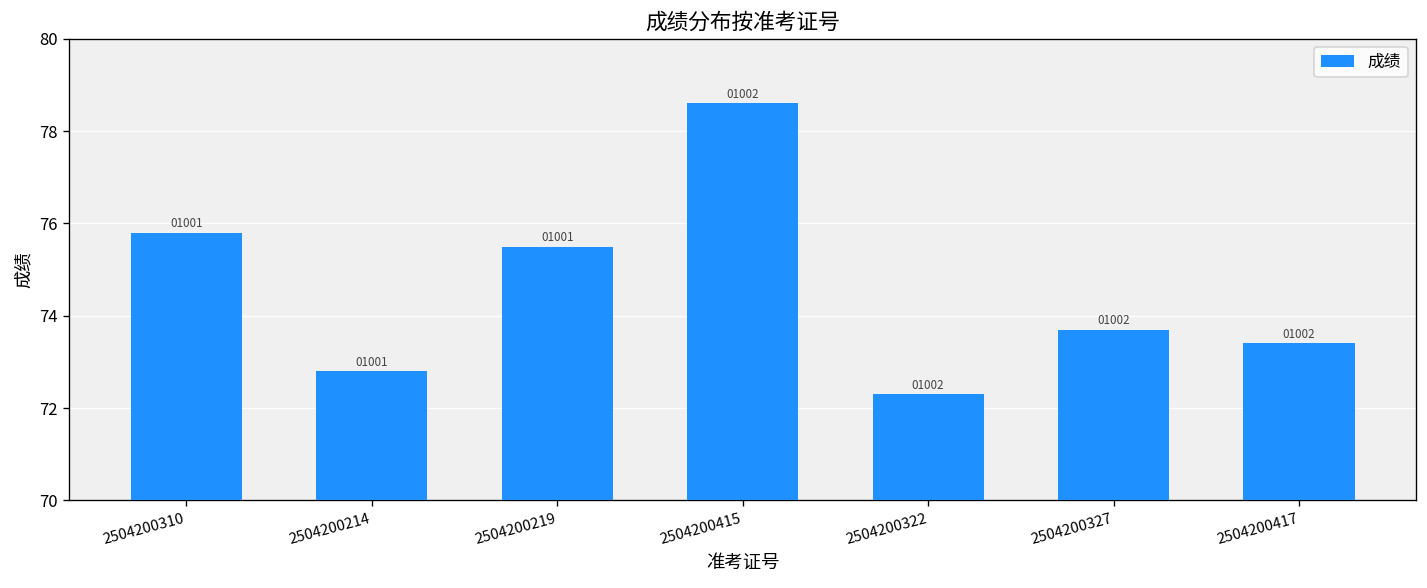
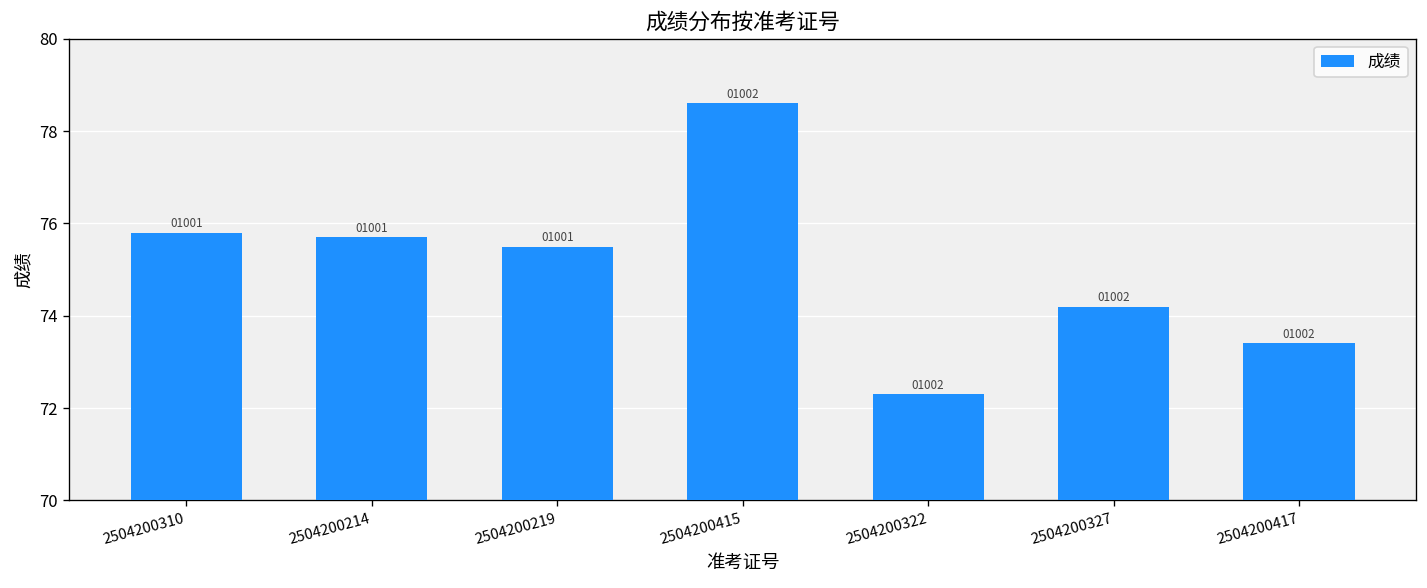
  {
-   "2504200214": 72.8,
-   "2504200327": 73.7
+   "2504200214": 75.7,
+   "2504200327": 74.2
  }
